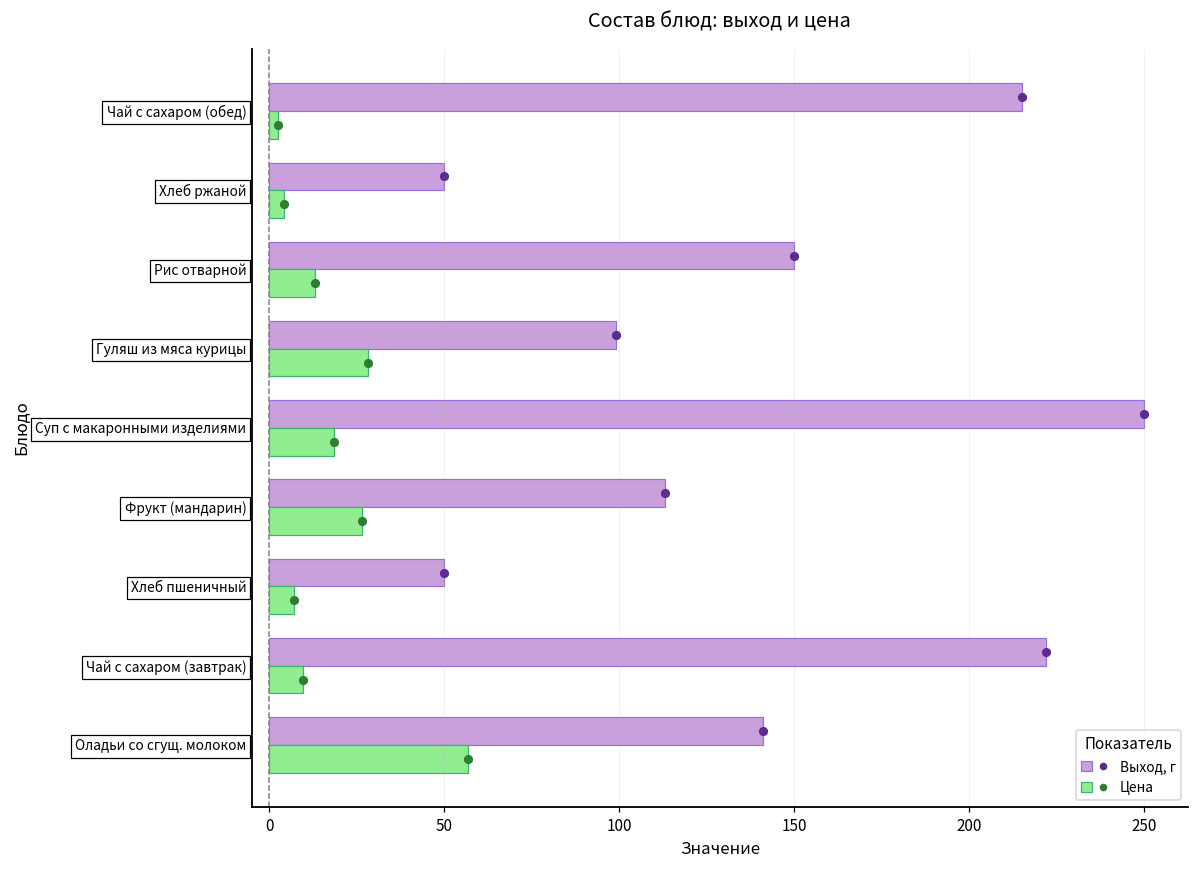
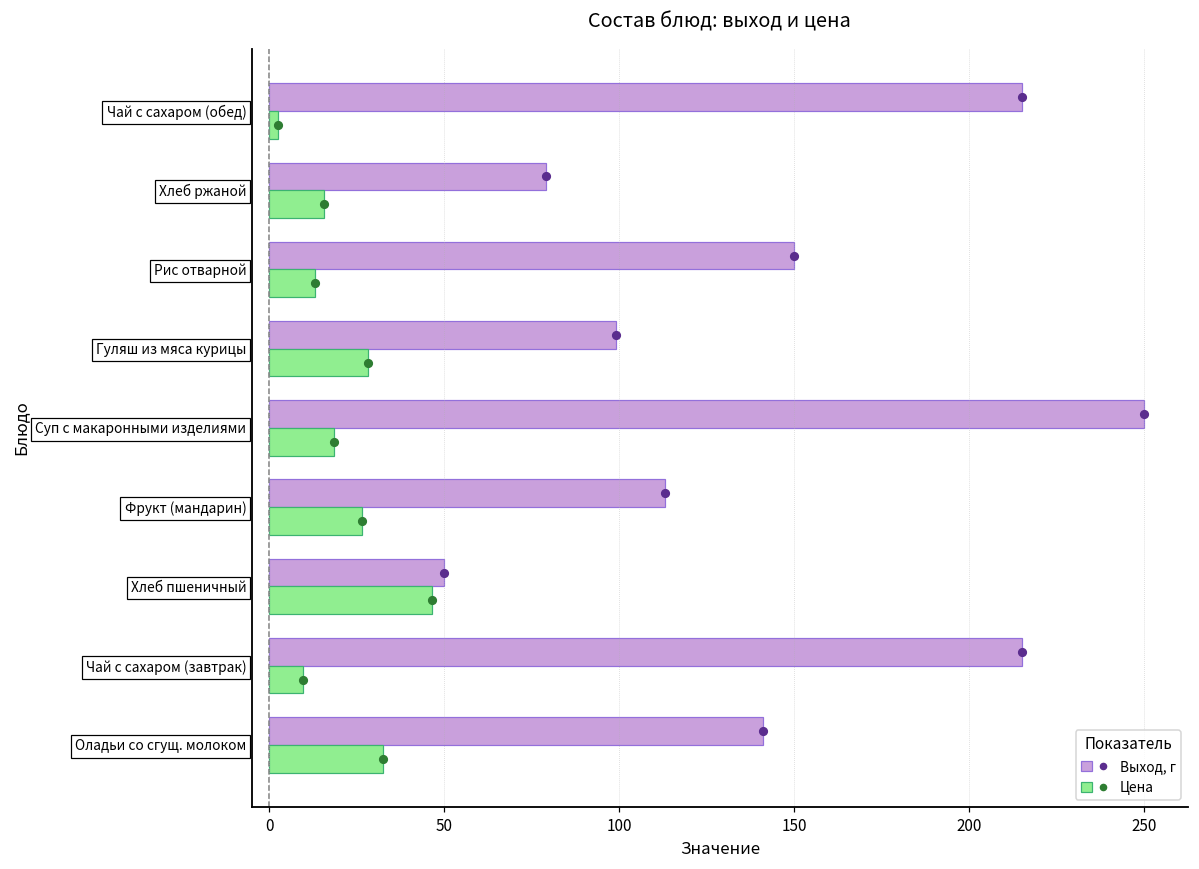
  {
    "Выход, г": {
      "Чай с сахаром (обед)": 215,
-     "Хлеб ржаной": 50,
+     "Хлеб ржаной": 79,
      "Рис отварной": 150,
      "Гуляш из мяса курицы": 99,
      "Суп с макаронными изделиями": 250,
      "Фрукт (мандарин)": 113,
      "Хлеб пшеничный": 50,
-     "Чай с сахаром (завтрак)": 222,
+     "Чай с сахаром (завтрак)": 215,
      "Оладьи со сгущ. молоком": 141
    },
    "Цена": {
      "Чай с сахаром (обед)": 2,
-     "Хлеб ржаной": 4,
+     "Хлеб ржаной": 16,
      "Рис отварной": 13,
      "Гуляш из мяса курицы": 28,
      "Суп с макаронными изделиями": 19,
      "Фрукт (мандарин)": 27,
-     "Хлеб пшеничный": 7,
+     "Хлеб пшеничный": 46,
      "Чай с сахаром (завтрак)": 10,
-     "Оладьи со сгущ. молоком": 57
+     "Оладьи со сгущ. молоком": 33
    }
  }
